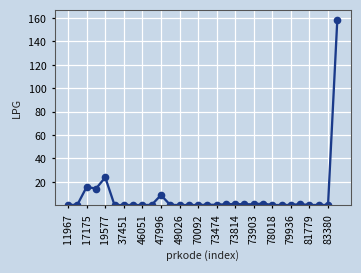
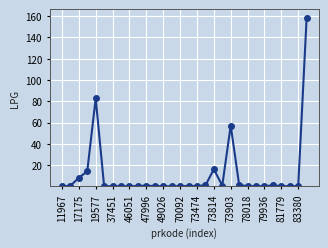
  {
    "11967": 0,
-   "17175": 16,
-   "19577": 24,
+   "17175": 8,
+   "19577": 83,
    "37451": 0,
    "46051": 0,
-   "47996": 9,
+   "47996": 1,
    "49026": 0,
    "70092": 0,
    "73474": 0,
-   "73814": 1,
-   "73903": 1,
+   "73814": 16,
+   "73903": 57,
    "78018": 0,
    "79936": 0,
    "81779": 0,
    "83380": 0
  }
